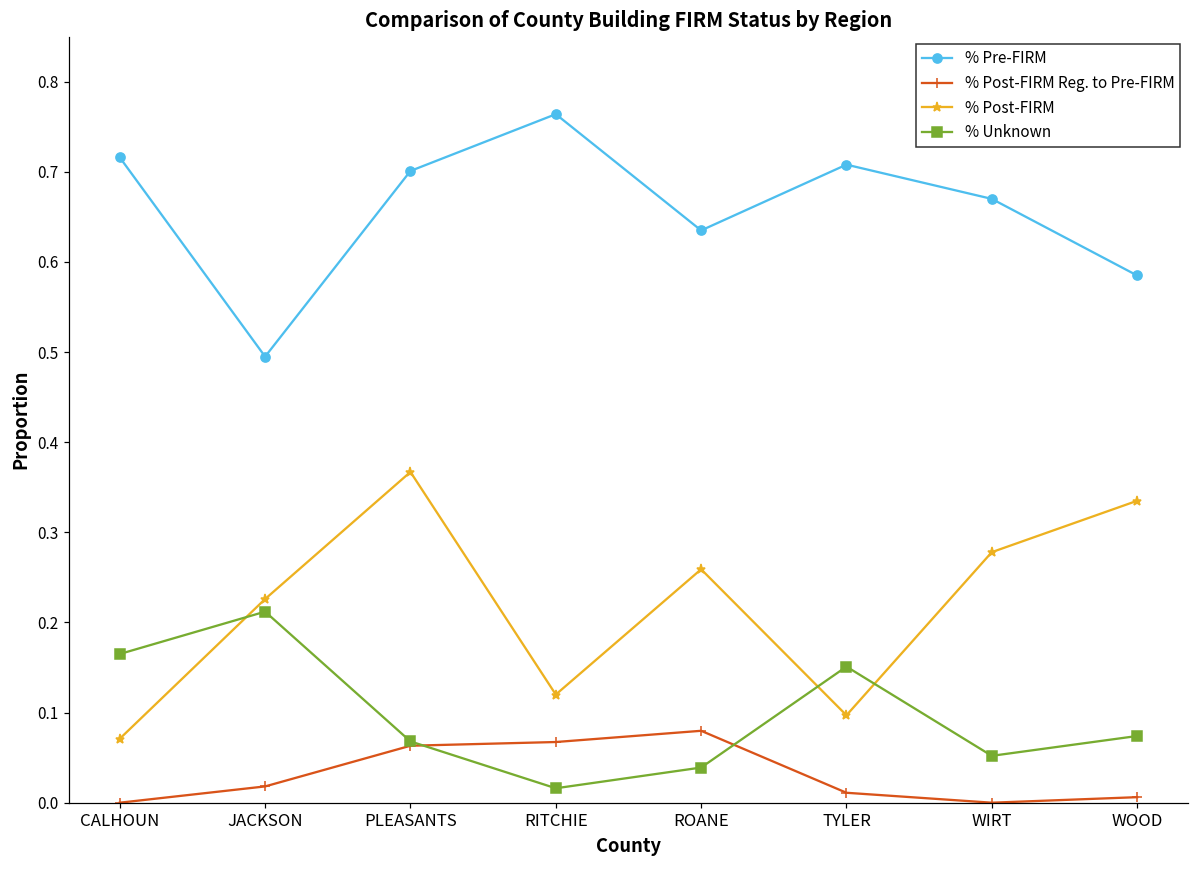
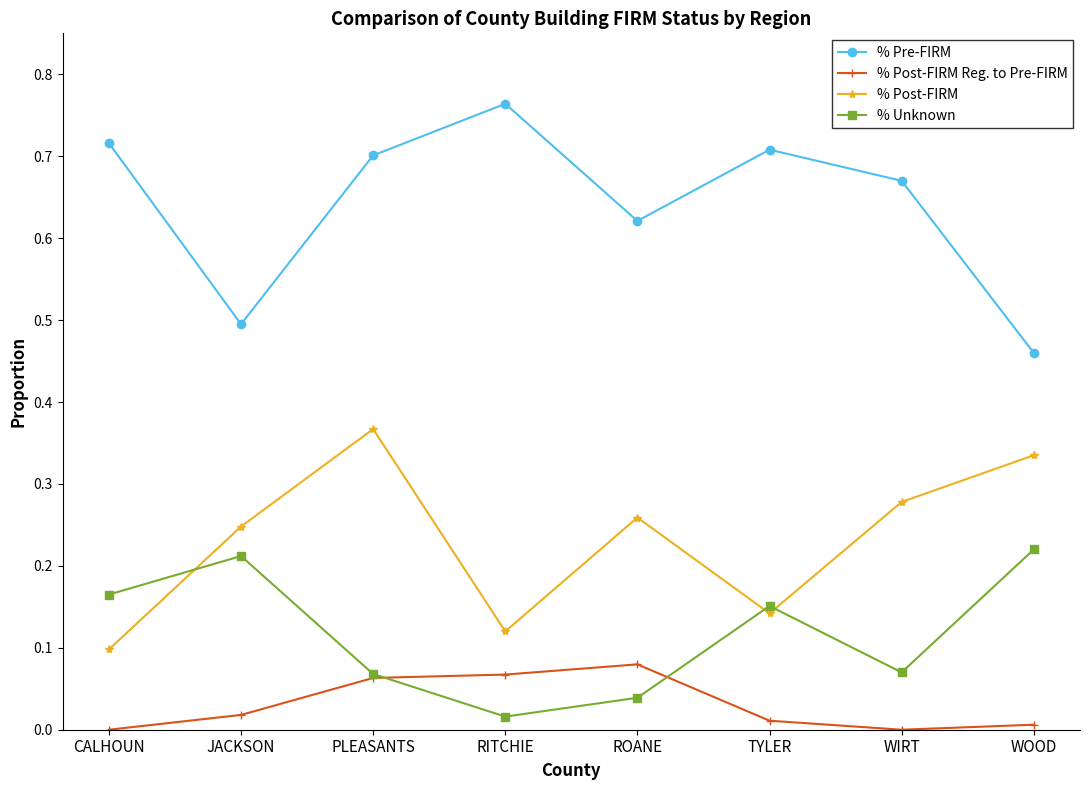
  {
    "% Pre-FIRM": {
      "CALHOUN": 0.72,
      "JACKSON": 0.50,
      "PLEASANTS": 0.70,
      "RITCHIE": 0.76,
-     "ROANE": 0.64,
+     "ROANE": 0.62,
      "TYLER": 0.71,
      "WIRT": 0.67,
-     "WOOD": 0.59
+     "WOOD": 0.46
    },
    "% Post-FIRM Reg. to Pre-FIRM": {
      "CALHOUN": 0.00,
      "JACKSON": 0.02,
      "PLEASANTS": 0.06,
      "RITCHIE": 0.07,
      "ROANE": 0.08,
      "TYLER": 0.01,
      "WIRT": 0.00,
      "WOOD": 0.01
    },
    "% Post-FIRM": {
-     "CALHOUN": 0.07,
-     "JACKSON": 0.23,
+     "CALHOUN": 0.10,
+     "JACKSON": 0.25,
      "PLEASANTS": 0.37,
      "RITCHIE": 0.12,
      "ROANE": 0.26,
-     "TYLER": 0.10,
+     "TYLER": 0.14,
      "WIRT": 0.28,
      "WOOD": 0.34
    },
    "% Unknown": {
      "CALHOUN": 0.17,
      "JACKSON": 0.21,
      "PLEASANTS": 0.07,
      "RITCHIE": 0.02,
      "ROANE": 0.04,
      "TYLER": 0.15,
-     "WIRT": 0.05,
-     "WOOD": 0.07
+     "WIRT": 0.07,
+     "WOOD": 0.22
    }
  }
